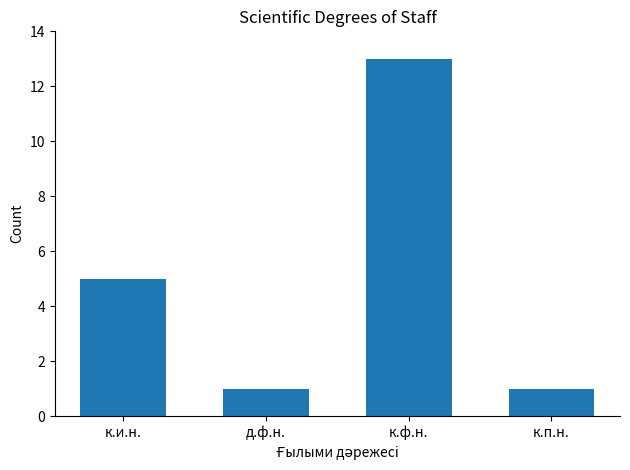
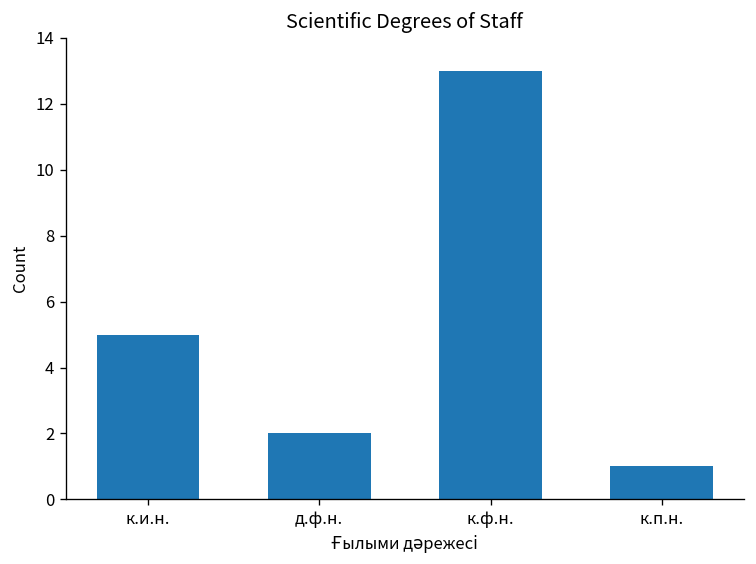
  {
    "к.и.н.": 5,
-   "д.ф.н.": 1,
+   "д.ф.н.": 2,
    "к.ф.н.": 13,
    "к.п.н.": 1
  }
